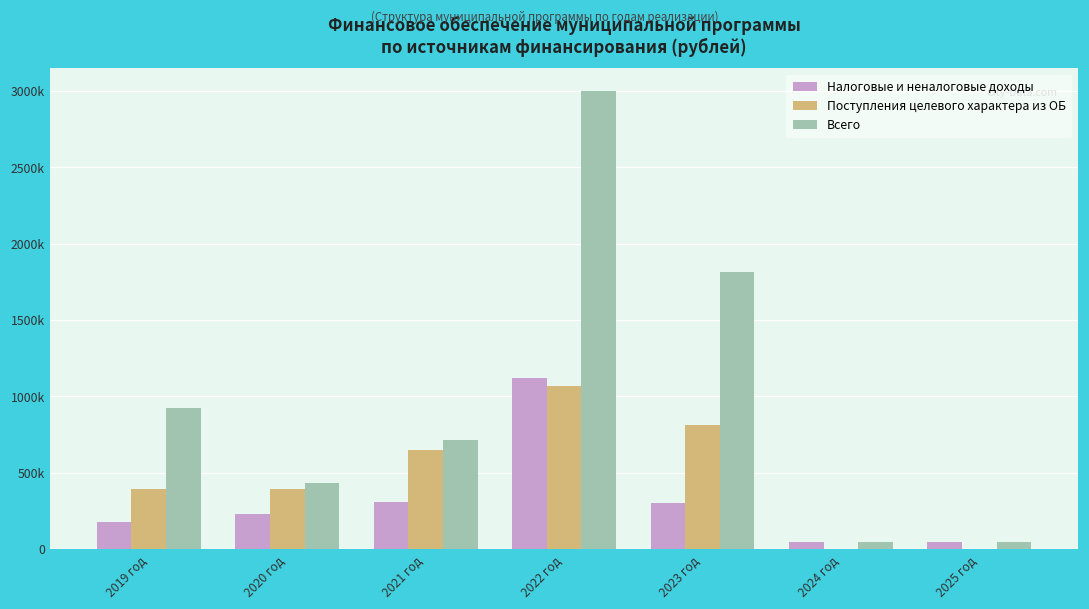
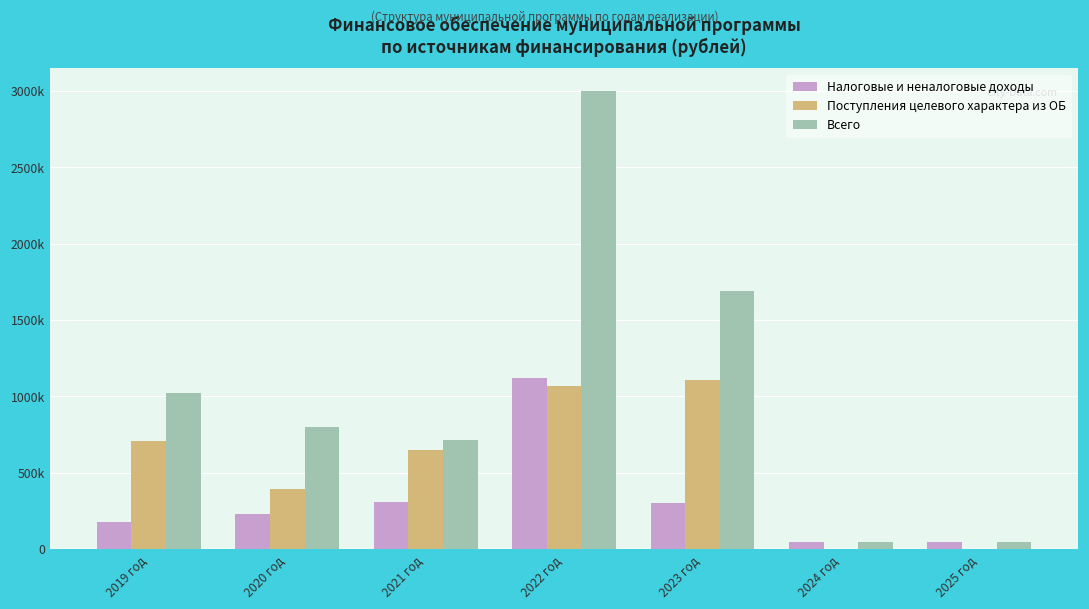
  {
    "Налоговые и неналоговые доходы": {
      "2019 год": 180000,
      "2020 год": 230000,
      "2021 год": 310000,
      "2022 год": 1120000,
      "2023 год": 300000,
      "2024 год": 50000,
      "2025 год": 50000
    },
    "Поступления целевого характера из ОБ": {
-     "2019 год": 390000,
+     "2019 год": 710000,
      "2020 год": 390000,
      "2021 год": 650000,
      "2022 год": 1070000,
-     "2023 год": 810000,
+     "2023 год": 1110000,
      "2024 год": 0,
      "2025 год": 0
    },
    "Всего": {
-     "2019 год": 930000,
-     "2020 год": 430000,
+     "2019 год": 1020000,
+     "2020 год": 800000,
      "2021 год": 720000,
      "2022 год": 3000000,
-     "2023 год": 1810000,
+     "2023 год": 1690000,
      "2024 год": 50000,
      "2025 год": 50000
    }
  }
